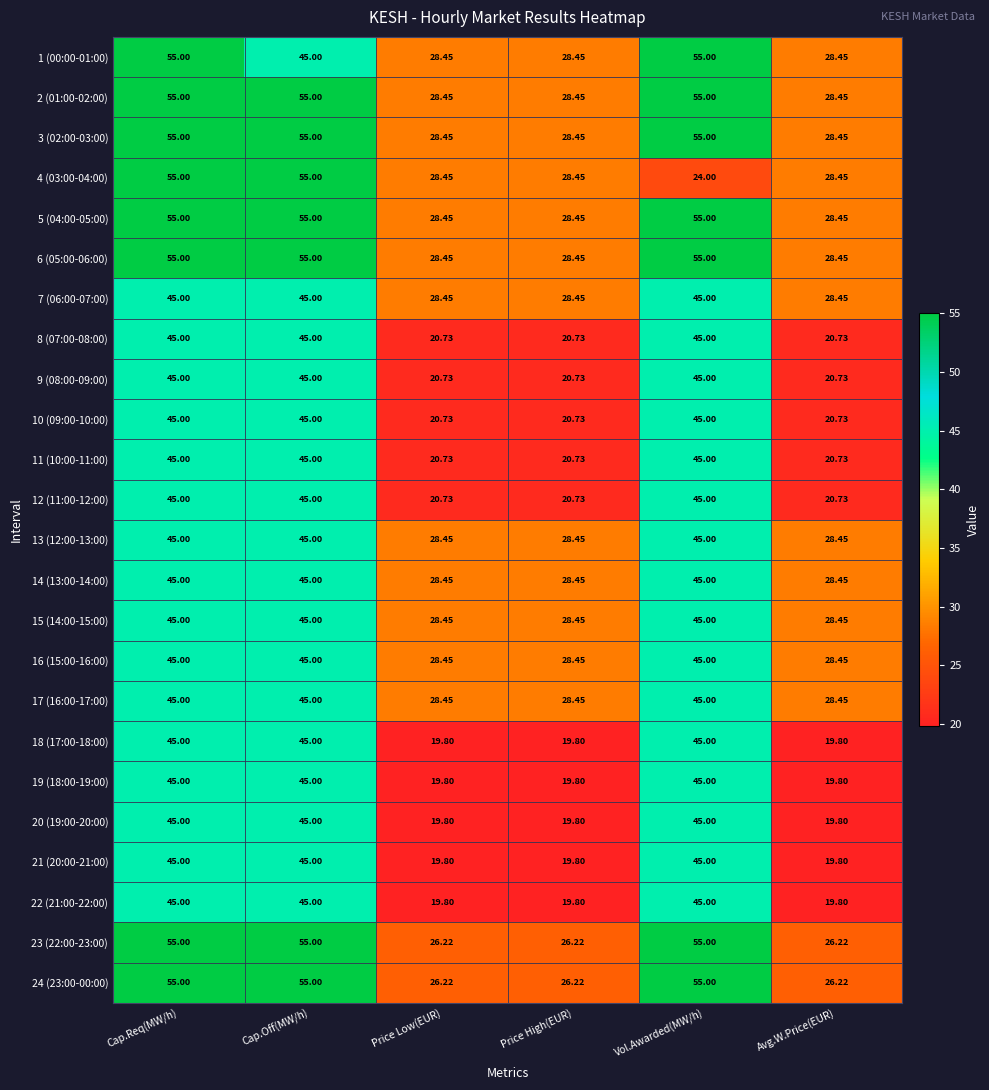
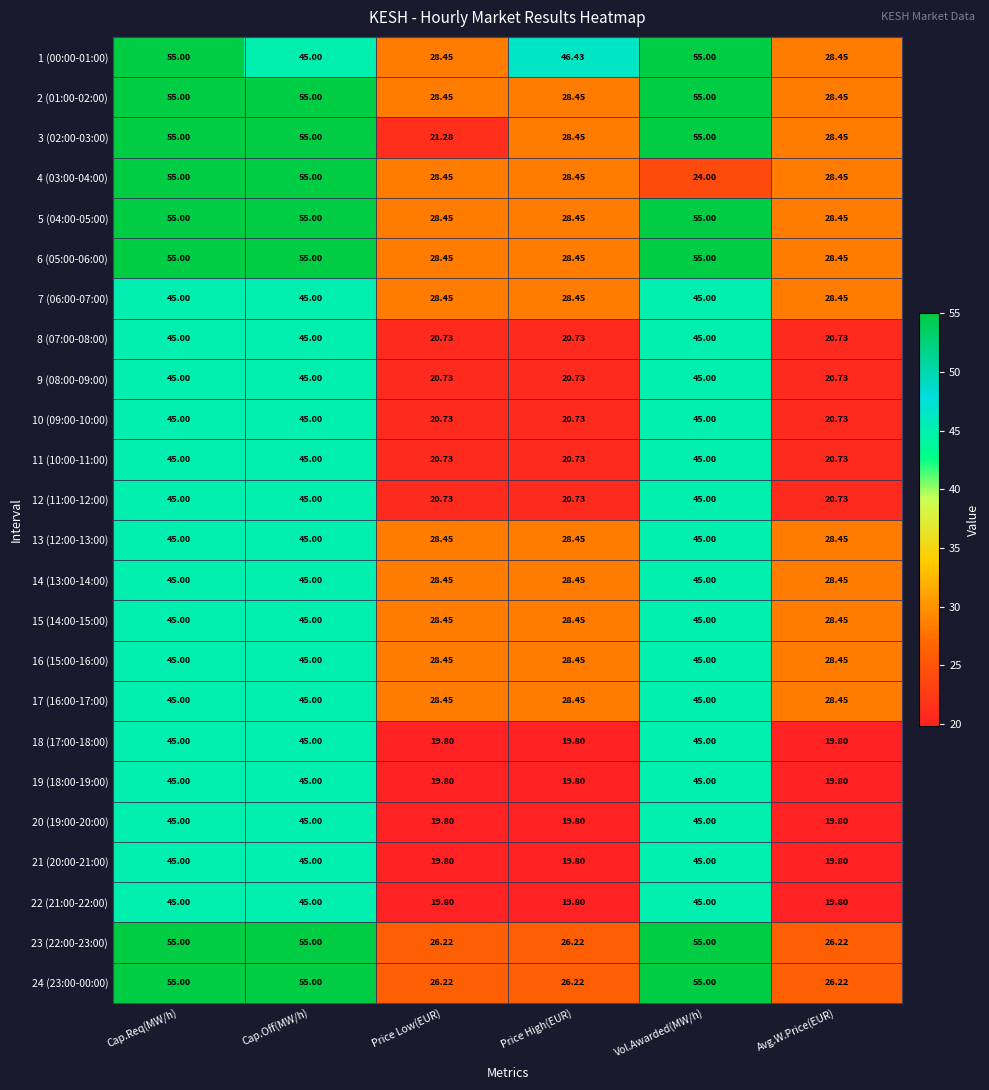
  {
    "1 (00:00-01:00)": {
      "Cap.Req(MW/h)": 55.00,
      "Cap.Off(MW/h)": 45.00,
      "Price Low(EUR)": 28.45,
-     "Price High(EUR)": 28.45,
+     "Price High(EUR)": 46.43,
      "Vol.Awarded(MW/h)": 55.00,
      "Avg.W.Price(EUR)": 28.45
    },
    "2 (01:00-02:00)": {
      "Cap.Req(MW/h)": 55.00,
      "Cap.Off(MW/h)": 55.00,
      "Price Low(EUR)": 28.45,
      "Price High(EUR)": 28.45,
      "Vol.Awarded(MW/h)": 55.00,
      "Avg.W.Price(EUR)": 28.45
    },
    "3 (02:00-03:00)": {
      "Cap.Req(MW/h)": 55.00,
      "Cap.Off(MW/h)": 55.00,
-     "Price Low(EUR)": 28.45,
+     "Price Low(EUR)": 21.28,
      "Price High(EUR)": 28.45,
      "Vol.Awarded(MW/h)": 55.00,
      "Avg.W.Price(EUR)": 28.45
    },
    "4 (03:00-04:00)": {
      "Cap.Req(MW/h)": 55.00,
      "Cap.Off(MW/h)": 55.00,
      "Price Low(EUR)": 28.45,
      "Price High(EUR)": 28.45,
      "Vol.Awarded(MW/h)": 24.00,
      "Avg.W.Price(EUR)": 28.45
    },
    "5 (04:00-05:00)": {
      "Cap.Req(MW/h)": 55.00,
      "Cap.Off(MW/h)": 55.00,
      "Price Low(EUR)": 28.45,
      "Price High(EUR)": 28.45,
      "Vol.Awarded(MW/h)": 55.00,
      "Avg.W.Price(EUR)": 28.45
    },
    "6 (05:00-06:00)": {
      "Cap.Req(MW/h)": 55.00,
      "Cap.Off(MW/h)": 55.00,
      "Price Low(EUR)": 28.45,
      "Price High(EUR)": 28.45,
      "Vol.Awarded(MW/h)": 55.00,
      "Avg.W.Price(EUR)": 28.45
    },
    "7 (06:00-07:00)": {
      "Cap.Req(MW/h)": 45.00,
      "Cap.Off(MW/h)": 45.00,
      "Price Low(EUR)": 28.45,
      "Price High(EUR)": 28.45,
      "Vol.Awarded(MW/h)": 45.00,
      "Avg.W.Price(EUR)": 28.45
    },
    "8 (07:00-08:00)": {
      "Cap.Req(MW/h)": 45.00,
      "Cap.Off(MW/h)": 45.00,
      "Price Low(EUR)": 20.73,
      "Price High(EUR)": 20.73,
      "Vol.Awarded(MW/h)": 45.00,
      "Avg.W.Price(EUR)": 20.73
    },
    "9 (08:00-09:00)": {
      "Cap.Req(MW/h)": 45.00,
      "Cap.Off(MW/h)": 45.00,
      "Price Low(EUR)": 20.73,
      "Price High(EUR)": 20.73,
      "Vol.Awarded(MW/h)": 45.00,
      "Avg.W.Price(EUR)": 20.73
    },
    "10 (09:00-10:00)": {
      "Cap.Req(MW/h)": 45.00,
      "Cap.Off(MW/h)": 45.00,
      "Price Low(EUR)": 20.73,
      "Price High(EUR)": 20.73,
      "Vol.Awarded(MW/h)": 45.00,
      "Avg.W.Price(EUR)": 20.73
    },
    "11 (10:00-11:00)": {
      "Cap.Req(MW/h)": 45.00,
      "Cap.Off(MW/h)": 45.00,
      "Price Low(EUR)": 20.73,
      "Price High(EUR)": 20.73,
      "Vol.Awarded(MW/h)": 45.00,
      "Avg.W.Price(EUR)": 20.73
    },
    "12 (11:00-12:00)": {
      "Cap.Req(MW/h)": 45.00,
      "Cap.Off(MW/h)": 45.00,
      "Price Low(EUR)": 20.73,
      "Price High(EUR)": 20.73,
      "Vol.Awarded(MW/h)": 45.00,
      "Avg.W.Price(EUR)": 20.73
    },
    "13 (12:00-13:00)": {
      "Cap.Req(MW/h)": 45.00,
      "Cap.Off(MW/h)": 45.00,
      "Price Low(EUR)": 28.45,
      "Price High(EUR)": 28.45,
      "Vol.Awarded(MW/h)": 45.00,
      "Avg.W.Price(EUR)": 28.45
    },
    "14 (13:00-14:00)": {
      "Cap.Req(MW/h)": 45.00,
      "Cap.Off(MW/h)": 45.00,
      "Price Low(EUR)": 28.45,
      "Price High(EUR)": 28.45,
      "Vol.Awarded(MW/h)": 45.00,
      "Avg.W.Price(EUR)": 28.45
    },
    "15 (14:00-15:00)": {
      "Cap.Req(MW/h)": 45.00,
      "Cap.Off(MW/h)": 45.00,
      "Price Low(EUR)": 28.45,
      "Price High(EUR)": 28.45,
      "Vol.Awarded(MW/h)": 45.00,
      "Avg.W.Price(EUR)": 28.45
    },
    "16 (15:00-16:00)": {
      "Cap.Req(MW/h)": 45.00,
      "Cap.Off(MW/h)": 45.00,
      "Price Low(EUR)": 28.45,
      "Price High(EUR)": 28.45,
      "Vol.Awarded(MW/h)": 45.00,
      "Avg.W.Price(EUR)": 28.45
    },
    "17 (16:00-17:00)": {
      "Cap.Req(MW/h)": 45.00,
      "Cap.Off(MW/h)": 45.00,
      "Price Low(EUR)": 28.45,
      "Price High(EUR)": 28.45,
      "Vol.Awarded(MW/h)": 45.00,
      "Avg.W.Price(EUR)": 28.45
    },
    "18 (17:00-18:00)": {
      "Cap.Req(MW/h)": 45.00,
      "Cap.Off(MW/h)": 45.00,
      "Price Low(EUR)": 19.80,
      "Price High(EUR)": 19.80,
      "Vol.Awarded(MW/h)": 45.00,
      "Avg.W.Price(EUR)": 19.80
    },
    "19 (18:00-19:00)": {
      "Cap.Req(MW/h)": 45.00,
      "Cap.Off(MW/h)": 45.00,
      "Price Low(EUR)": 19.80,
      "Price High(EUR)": 19.80,
      "Vol.Awarded(MW/h)": 45.00,
      "Avg.W.Price(EUR)": 19.80
    },
    "20 (19:00-20:00)": {
      "Cap.Req(MW/h)": 45.00,
      "Cap.Off(MW/h)": 45.00,
      "Price Low(EUR)": 19.80,
      "Price High(EUR)": 19.80,
      "Vol.Awarded(MW/h)": 45.00,
      "Avg.W.Price(EUR)": 19.80
    },
    "21 (20:00-21:00)": {
      "Cap.Req(MW/h)": 45.00,
      "Cap.Off(MW/h)": 45.00,
      "Price Low(EUR)": 19.80,
      "Price High(EUR)": 19.80,
      "Vol.Awarded(MW/h)": 45.00,
      "Avg.W.Price(EUR)": 19.80
    },
    "22 (21:00-22:00)": {
      "Cap.Req(MW/h)": 45.00,
      "Cap.Off(MW/h)": 45.00,
      "Price Low(EUR)": 19.80,
      "Price High(EUR)": 19.80,
      "Vol.Awarded(MW/h)": 45.00,
      "Avg.W.Price(EUR)": 19.80
    },
    "23 (22:00-23:00)": {
      "Cap.Req(MW/h)": 55.00,
      "Cap.Off(MW/h)": 55.00,
      "Price Low(EUR)": 26.22,
      "Price High(EUR)": 26.22,
      "Vol.Awarded(MW/h)": 55.00,
      "Avg.W.Price(EUR)": 26.22
    },
    "24 (23:00-00:00)": {
      "Cap.Req(MW/h)": 55.00,
      "Cap.Off(MW/h)": 55.00,
      "Price Low(EUR)": 26.22,
      "Price High(EUR)": 26.22,
      "Vol.Awarded(MW/h)": 55.00,
      "Avg.W.Price(EUR)": 26.22
    }
  }
